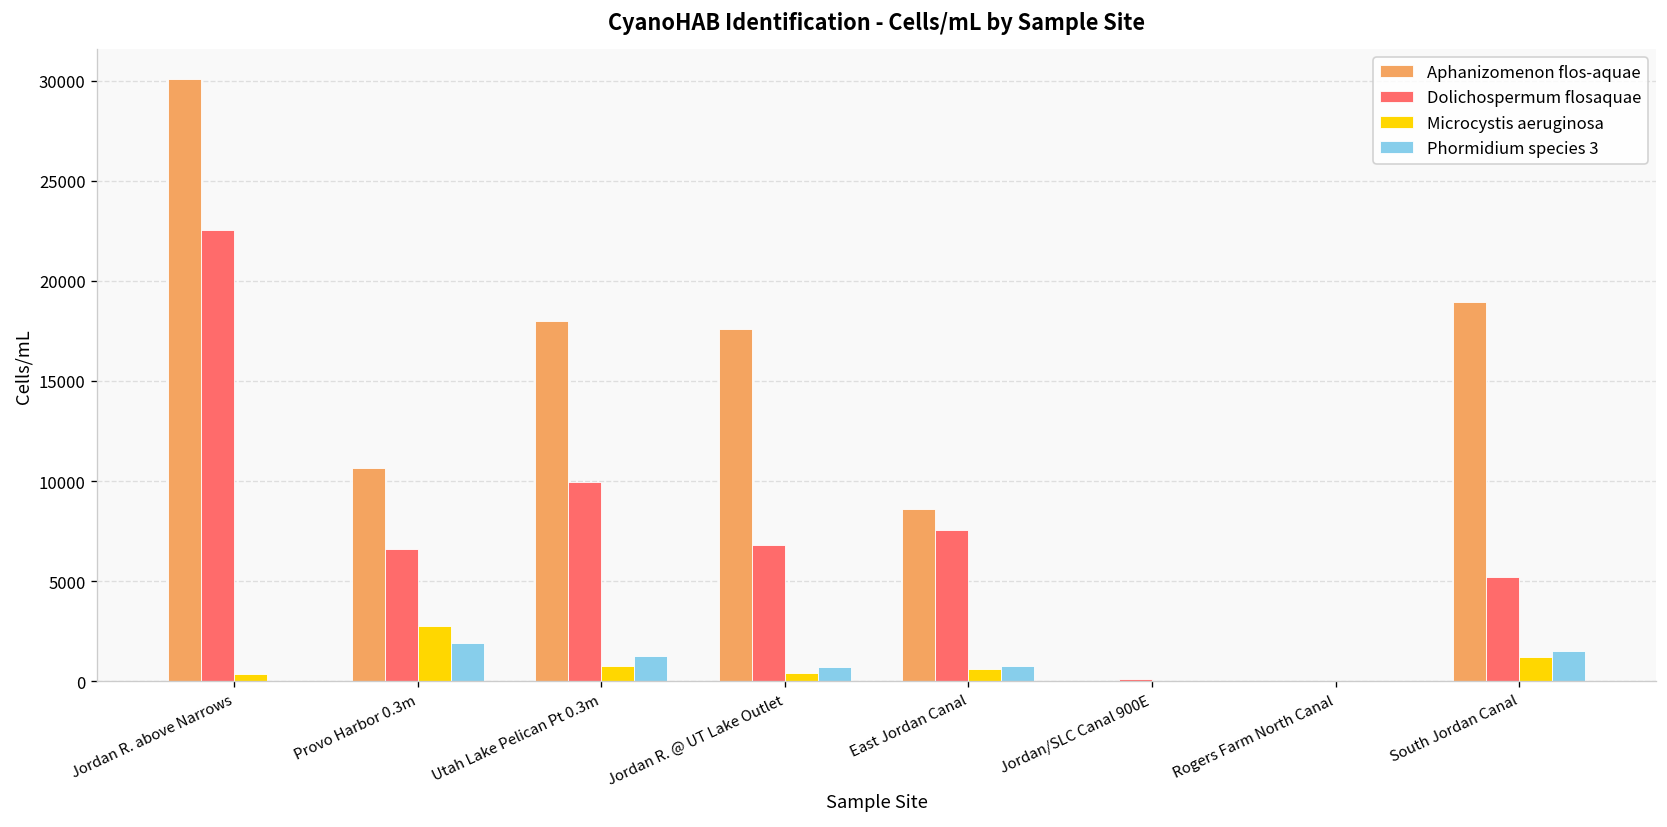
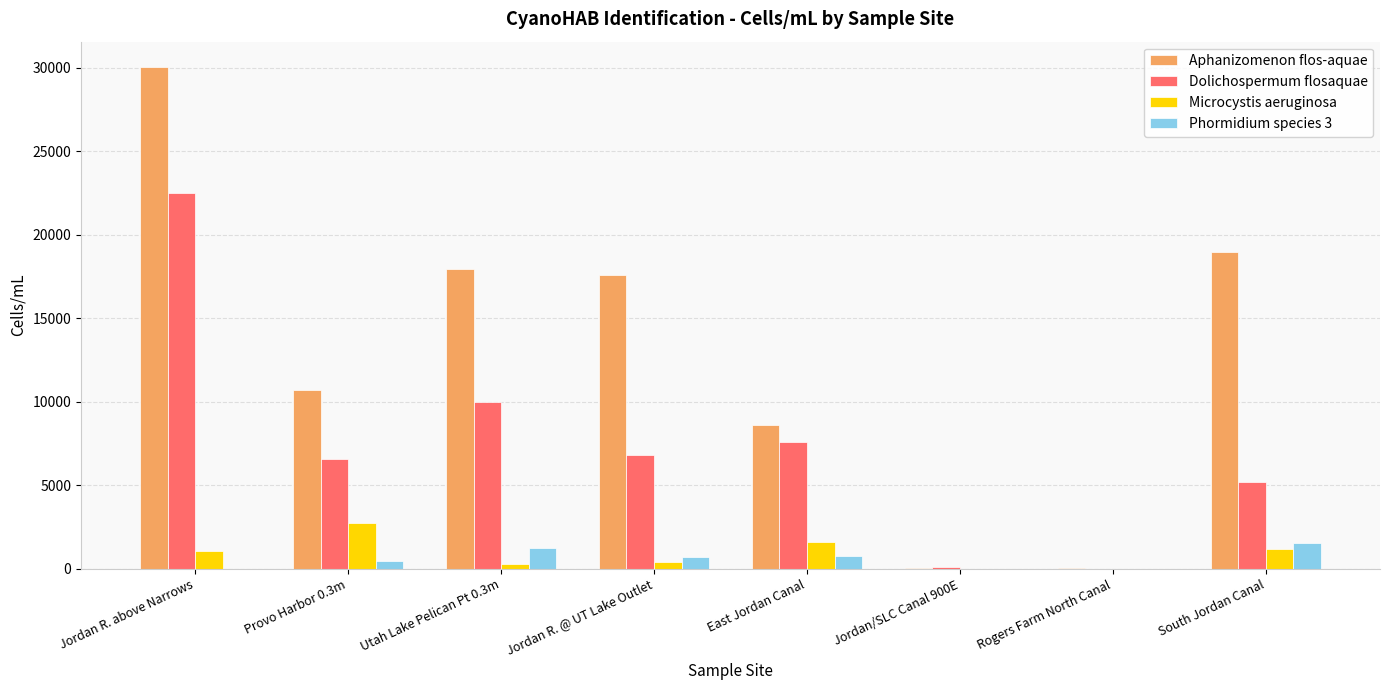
  {
    "Microcystis aeruginosa": {
-     "Jordan R. above Narrows": 400,
+     "Jordan R. above Narrows": 1100,
      "Provo Harbor 0.3m": 2800,
-     "Utah Lake Pelican Pt 0.3m": 800,
+     "Utah Lake Pelican Pt 0.3m": 300,
      "Jordan R. @ UT Lake Outlet": 400,
-     "East Jordan Canal": 600,
+     "East Jordan Canal": 1600,
      "Jordan/SLC Canal 900E": 0,
      "Rogers Farm North Canal": 0,
      "South Jordan Canal": 1200
    },
    "Phormidium species 3": {
      "Jordan R. above Narrows": 0,
-     "Provo Harbor 0.3m": 1900,
+     "Provo Harbor 0.3m": 500,
      "Utah Lake Pelican Pt 0.3m": 1300,
      "Jordan R. @ UT Lake Outlet": 700,
      "East Jordan Canal": 800,
      "Jordan/SLC Canal 900E": 0,
      "Rogers Farm North Canal": 0,
      "South Jordan Canal": 1500
    }
  }
